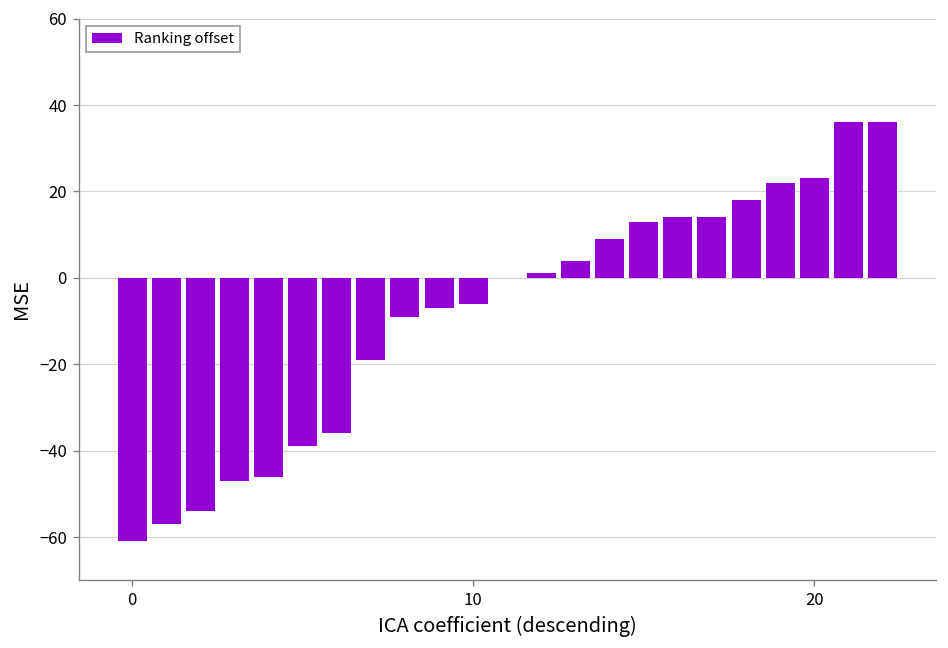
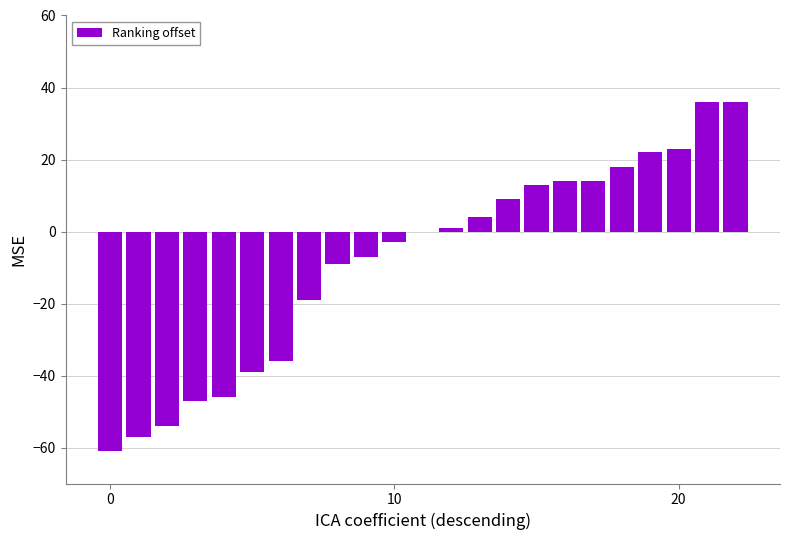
  {
    "0": -61,
-   "10": -6,
+   "10": -3,
    "20": 23
  }
